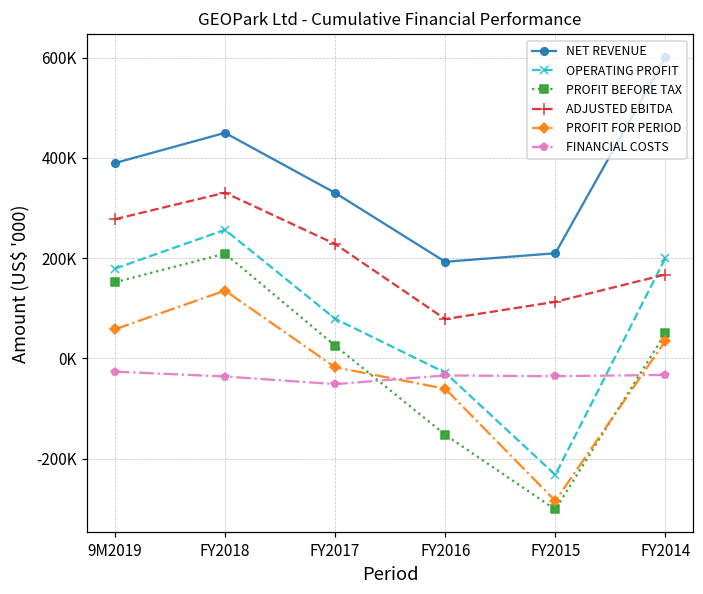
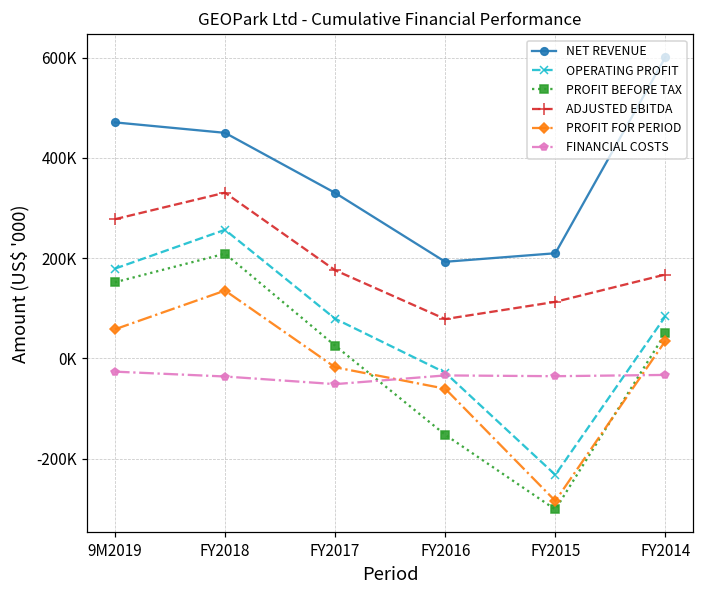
  {
    "NET REVENUE": {
-     "9M2019": 390000,
+     "9M2019": 470000,
      "FY2018": 450000,
      "FY2017": 330000,
      "FY2016": 190000,
      "FY2015": 210000
    },
    "OPERATING PROFIT": {
      "9M2019": 180000,
      "FY2018": 260000,
      "FY2017": 80000,
      "FY2015": -230000,
-     "FY2014": 200000
+     "FY2014": 80000
    },
    "PROFIT BEFORE TAX": {
      "9M2019": 150000,
      "FY2018": 210000,
      "FY2017": 30000,
      "FY2016": -150000,
      "FY2015": -300000,
      "FY2014": 50000
    },
    "ADJUSTED EBITDA": {
      "9M2019": 280000,
      "FY2018": 330000,
-     "FY2017": 230000,
+     "FY2017": 180000,
      "FY2016": 80000,
      "FY2015": 110000,
      "FY2014": 170000
    },
    "PROFIT FOR PERIOD": {
      "9M2019": 60000,
      "FY2018": 140000,
      "FY2017": -20000,
      "FY2016": -60000,
      "FY2015": -280000,
      "FY2014": 30000
    },
    "FINANCIAL COSTS": {
      "9M2019": -30000,
      "FY2018": -40000,
      "FY2017": -50000,
      "FY2015": -40000,
      "FY2014": -30000
    }
  }
